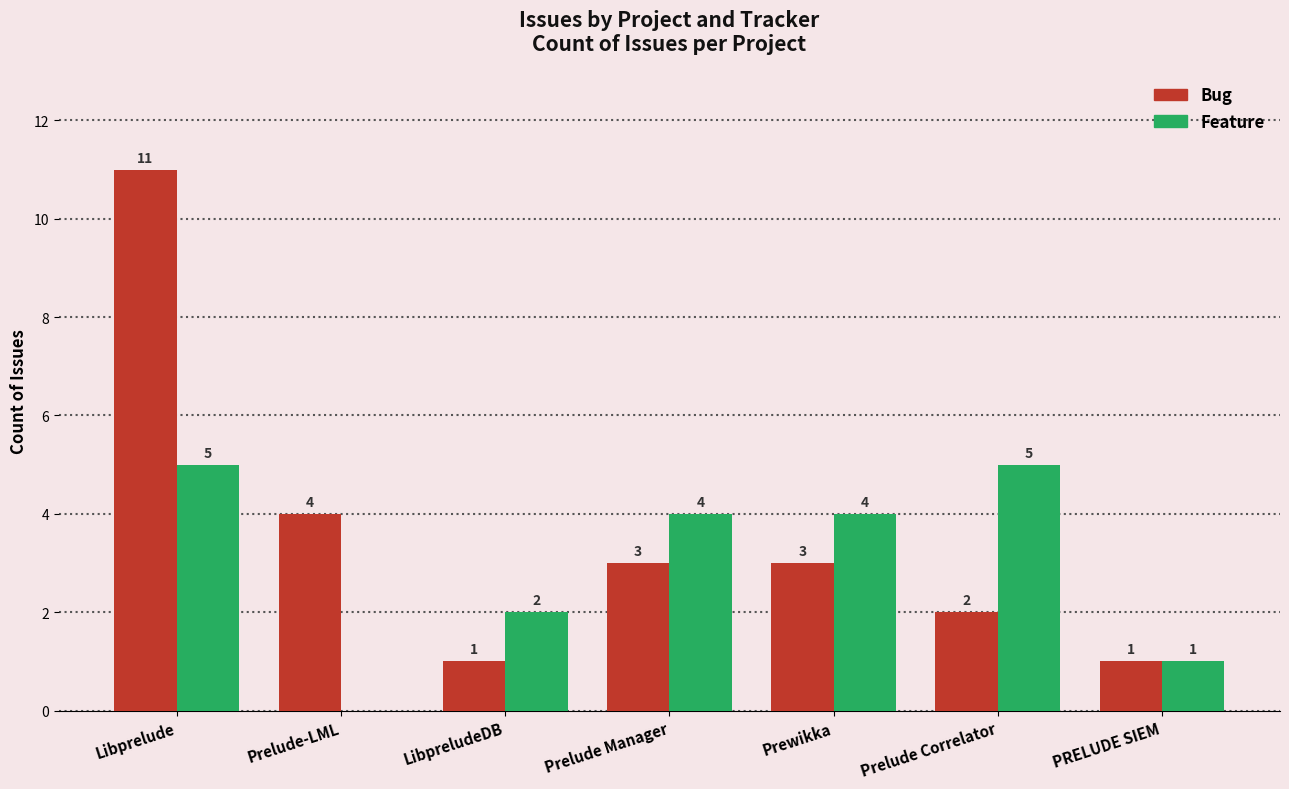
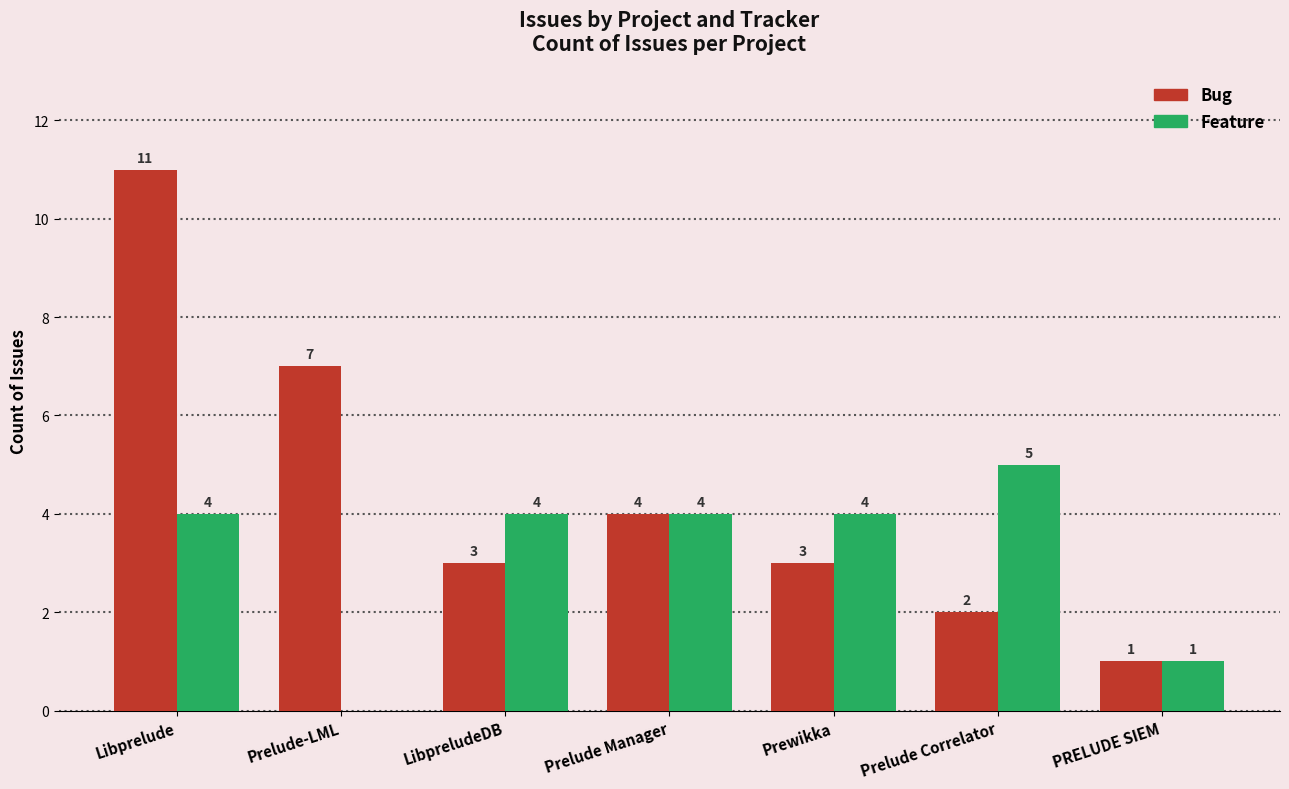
  {
    "Bug": {
      "Libprelude": 11,
-     "Prelude-LML": 4,
-     "LibpreludeDB": 1,
-     "Prelude Manager": 3,
+     "Prelude-LML": 7,
+     "LibpreludeDB": 3,
+     "Prelude Manager": 4,
      "Prewikka": 3,
      "Prelude Correlator": 2,
      "PRELUDE SIEM": 1
    },
    "Feature": {
-     "Libprelude": 5,
-     "LibpreludeDB": 2,
+     "Libprelude": 4,
+     "LibpreludeDB": 4,
      "Prelude Manager": 4,
      "Prewikka": 4,
      "Prelude Correlator": 5,
      "PRELUDE SIEM": 1
    }
  }
